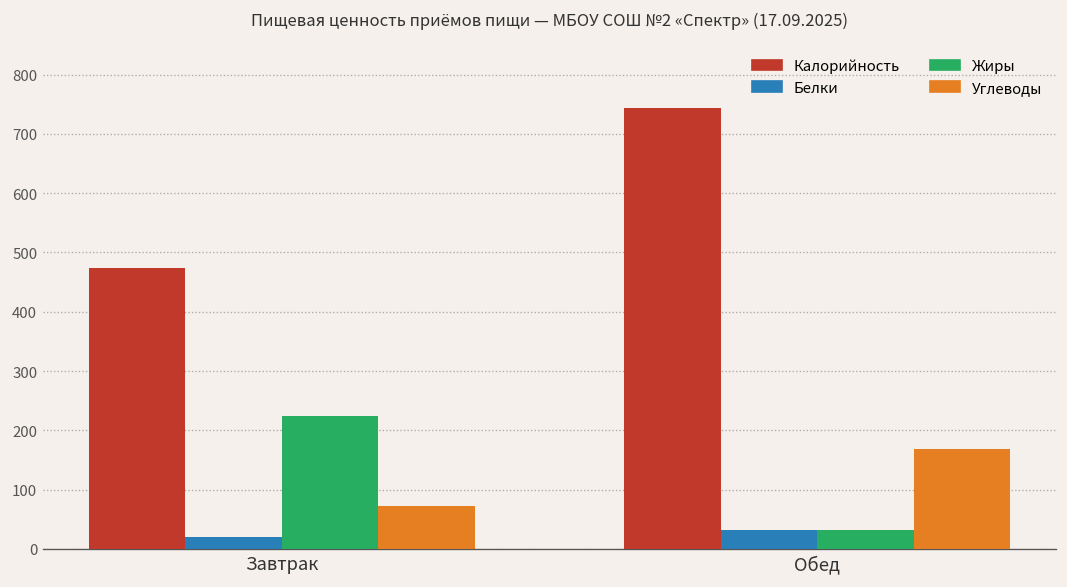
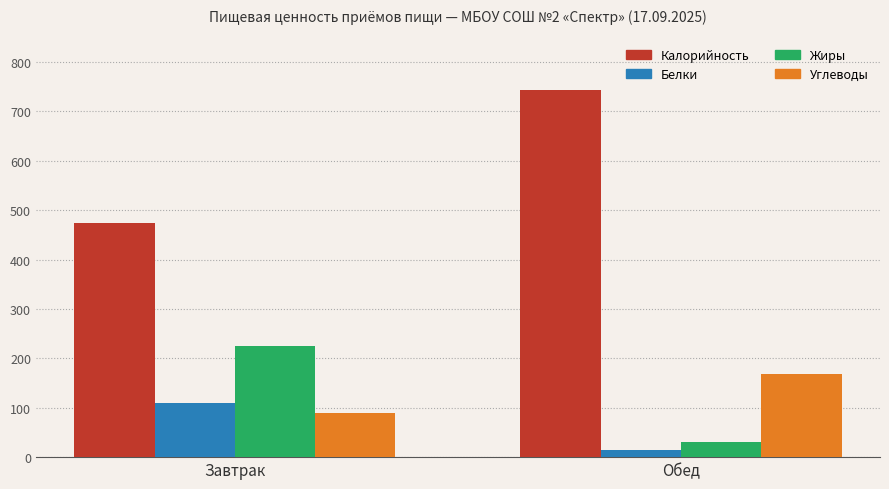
  {
    "Калорийность": {
      "Завтрак": 470,
      "Обед": 740
    },
    "Белки": {
-     "Завтрак": 20,
-     "Обед": 30
+     "Завтрак": 110,
+     "Обед": 10
    },
    "Жиры": {
      "Завтрак": 220,
      "Обед": 30
    },
    "Углеводы": {
-     "Завтрак": 70,
+     "Завтрак": 90,
      "Обед": 170
    }
  }
